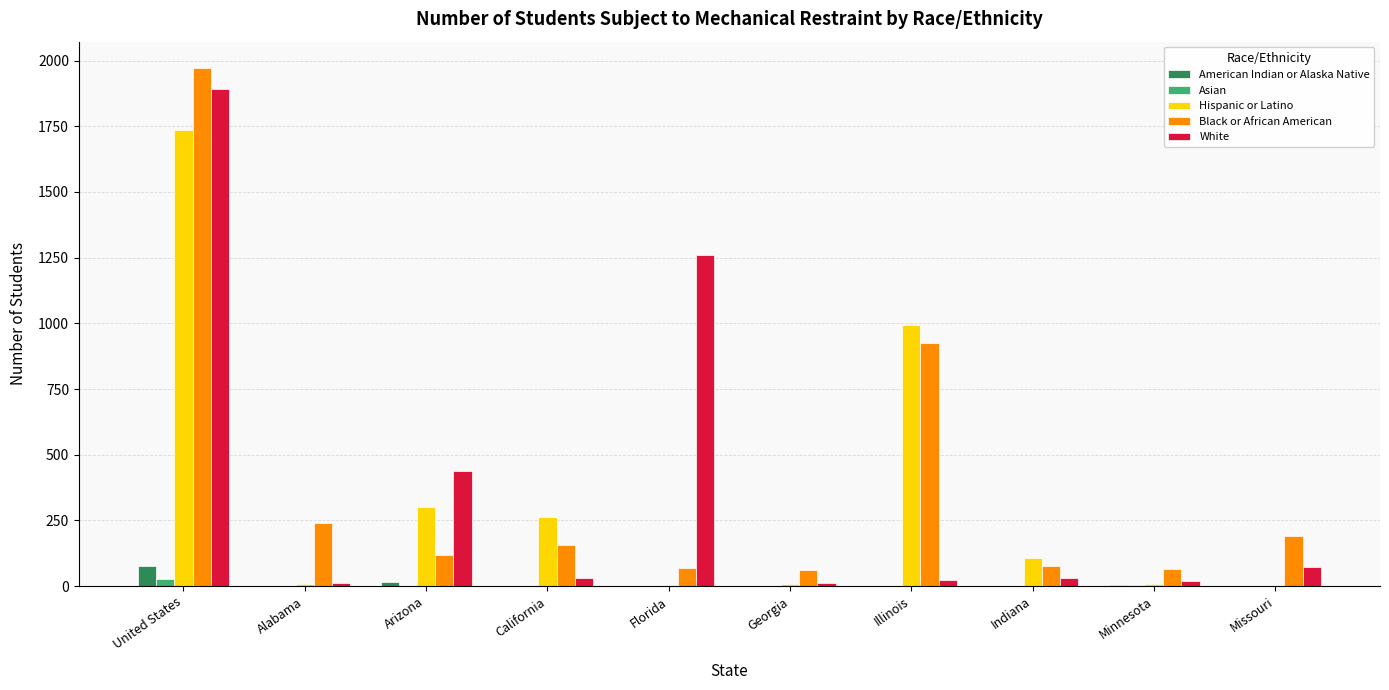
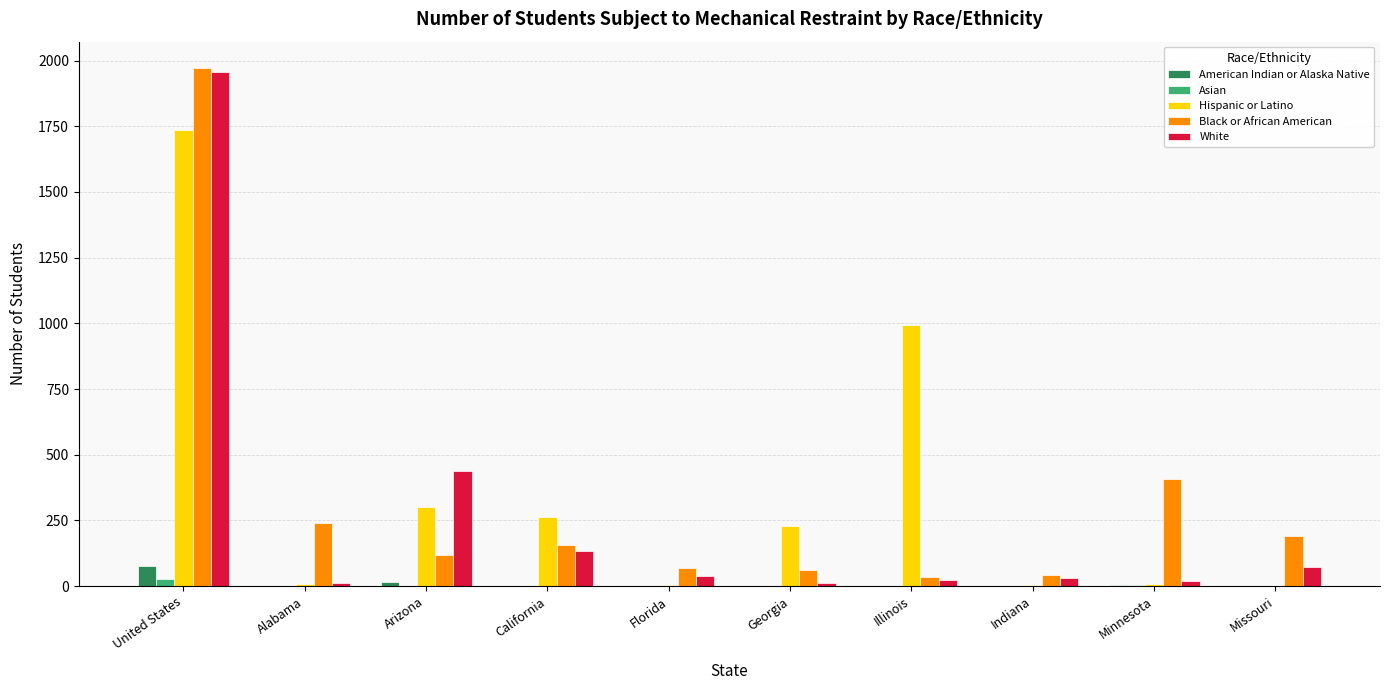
  {
    "Hispanic or Latino": {
      "United States": 1740,
      "Arizona": 300,
      "California": 260,
-     "Georgia": 10,
+     "Georgia": 230,
      "Illinois": 1000,
-     "Indiana": 110,
+     "Indiana": 0,
      "Missouri": 0
    },
    "Black or African American": {
      "United States": 1970,
      "Alabama": 240,
      "Arizona": 120,
      "California": 160,
      "Florida": 70,
      "Georgia": 60,
-     "Illinois": 930,
-     "Indiana": 80,
-     "Minnesota": 70,
+     "Illinois": 40,
+     "Indiana": 40,
+     "Minnesota": 410,
      "Missouri": 190
    },
    "White": {
-     "United States": 1890,
+     "United States": 1960,
      "Alabama": 10,
      "Arizona": 440,
-     "California": 30,
-     "Florida": 1260,
+     "California": 130,
+     "Florida": 40,
      "Georgia": 10,
      "Illinois": 20,
      "Indiana": 30,
      "Minnesota": 20,
      "Missouri": 70
    }
  }
